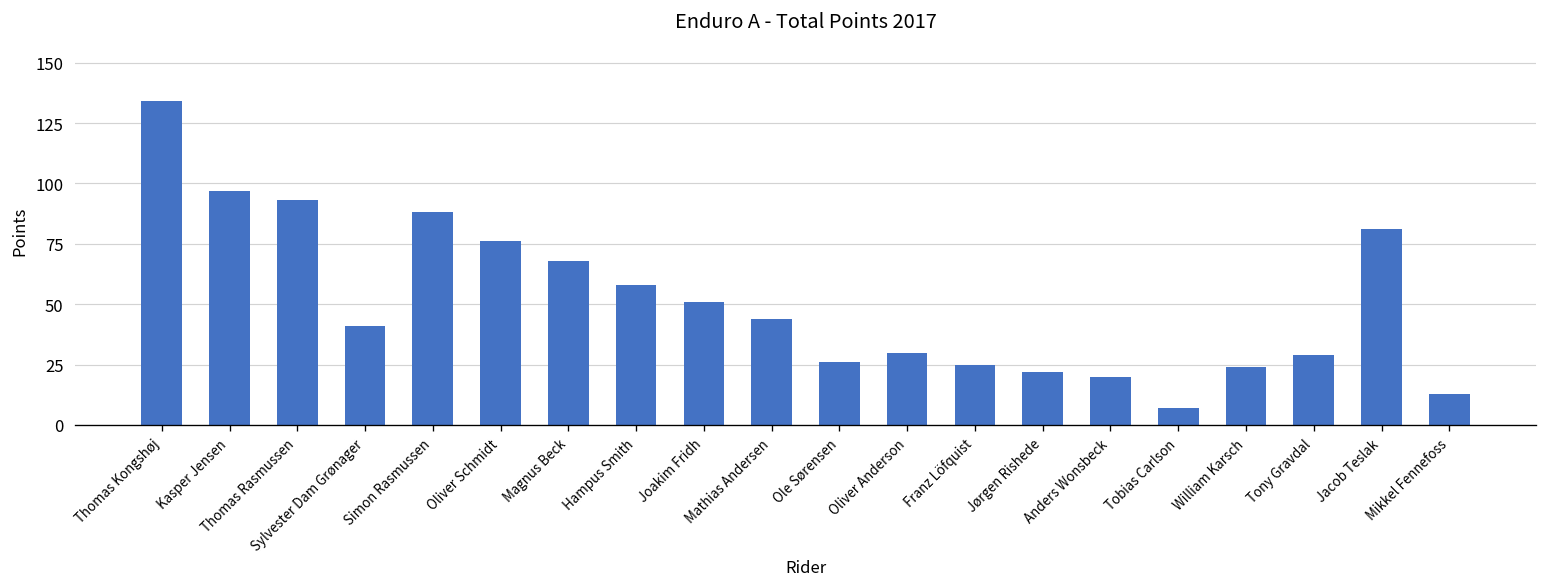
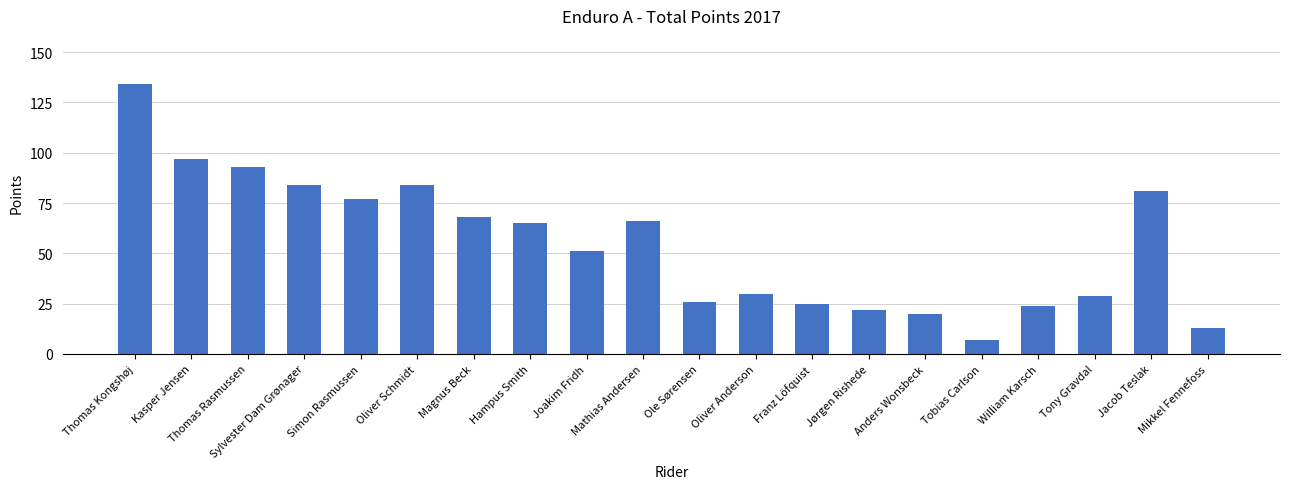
  {
    "Thomas Kongshøj": 134,
    "Kasper Jensen": 97,
    "Thomas Rasmussen": 93,
-   "Sylvester Dam Grønager": 41,
-   "Simon Rasmussen": 88,
-   "Oliver Schmidt": 76,
+   "Sylvester Dam Grønager": 84,
+   "Simon Rasmussen": 77,
+   "Oliver Schmidt": 84,
    "Magnus Beck": 68,
-   "Hampus Smith": 58,
+   "Hampus Smith": 65,
    "Joakim Fridh": 51,
-   "Mathias Andersen": 44,
+   "Mathias Andersen": 66,
    "Ole Sørensen": 26,
    "Oliver Anderson": 30,
    "Franz Löfquist": 25,
    "Jørgen Rishede": 22,
    "Anders Wonsbeck": 20,
    "Tobias Carlson": 7,
    "William Karsch": 24,
    "Tony Gravdal": 29,
    "Jacob Teslak": 81,
    "Mikkel Fennefoss": 13
  }
